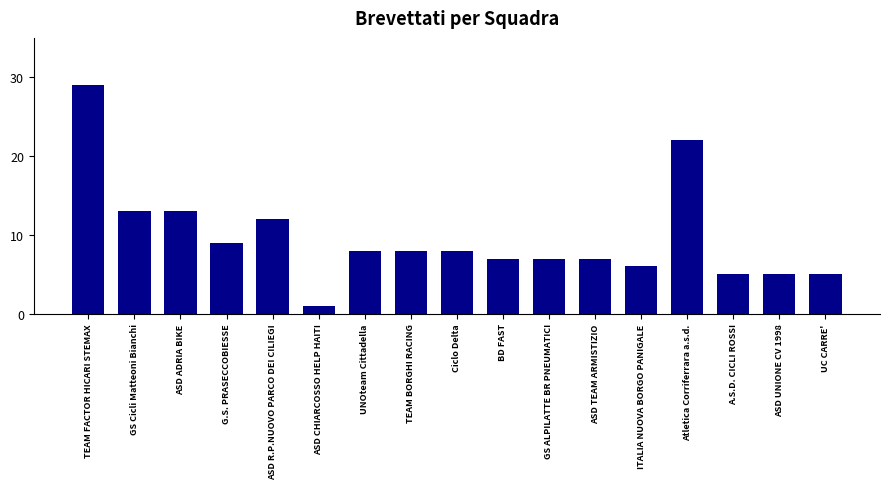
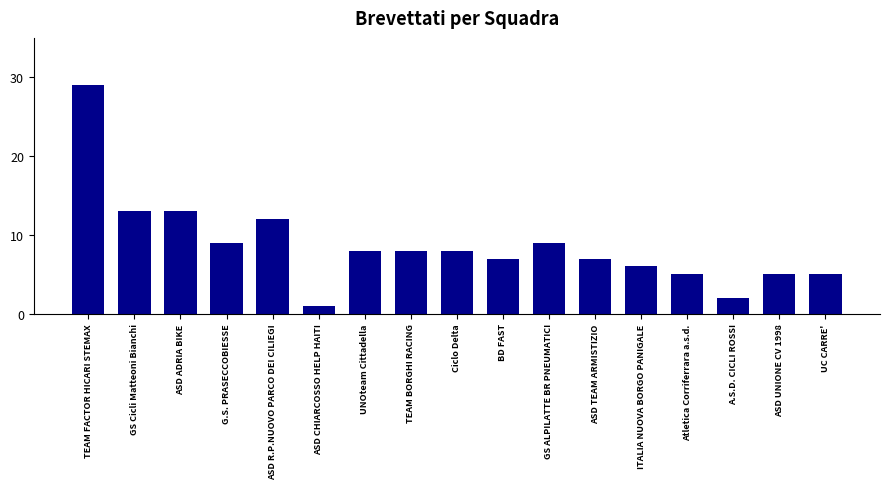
  {
    "TEAM FACTOR HICARI STEMAX": 29,
    "GS Cicli Matteoni Bianchi": 13,
    "ASD ADRIA BIKE": 13,
    "G.S. PRASECCOBIESSE": 9,
    "ASD R.P.NUOVO PARCO DEI CILIEGI": 12,
    "ASD CHIARCOSSO HELP HAITI": 1,
    "UNOteam Cittadella": 8,
    "TEAM BORGHI RACING": 8,
    "Ciclo Delta": 8,
    "BD FAST": 7,
-   "GS ALPILATTE BR PNEUMATICI": 7,
+   "GS ALPILATTE BR PNEUMATICI": 9,
    "ASD TEAM ARMISTIZIO": 7,
    "ITALIA NUOVA BORGO PANIGALE": 6,
-   "Atletica Corriferrara a.s.d.": 22,
-   "A.S.D. CICLI ROSSI": 5,
+   "Atletica Corriferrara a.s.d.": 5,
+   "A.S.D. CICLI ROSSI": 2,
    "ASD UNIONE CV 1998": 5,
    "UC CARRE'": 5
  }
